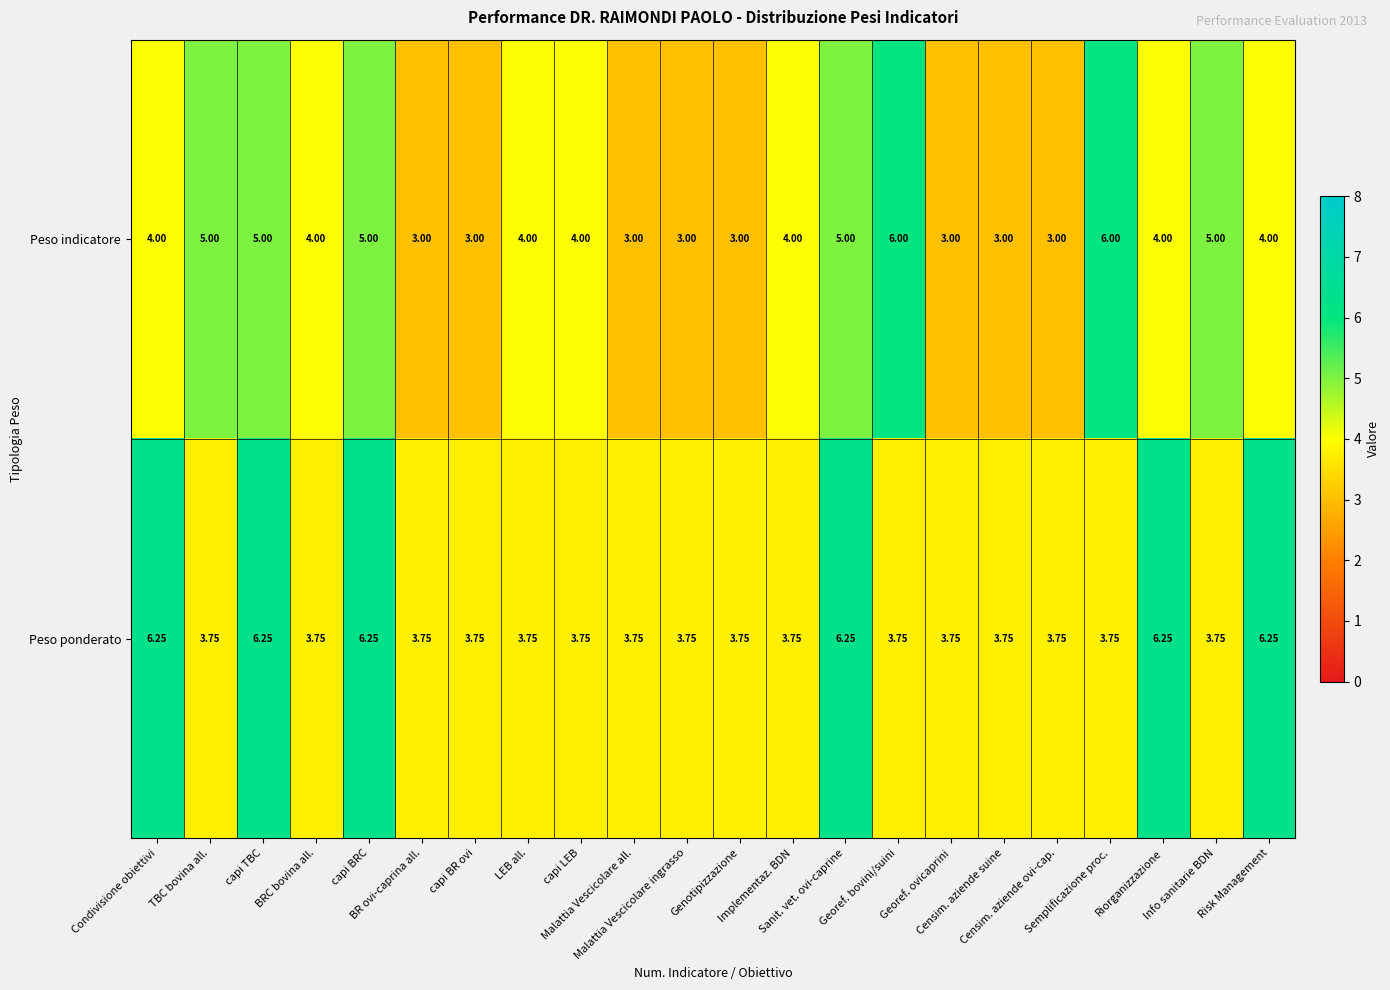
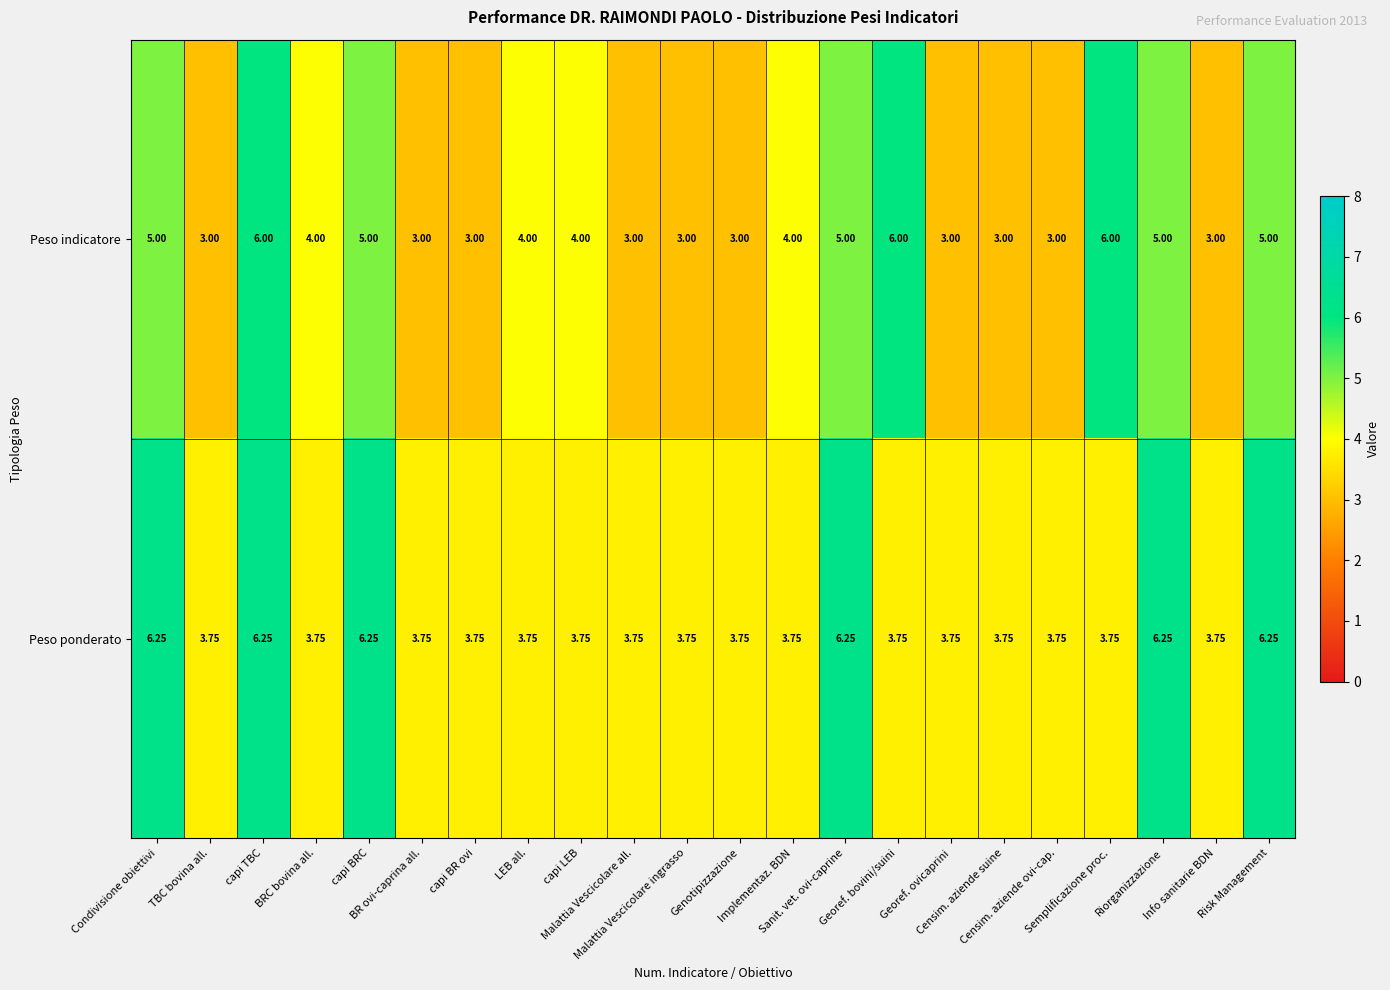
  {
    "Peso indicatore": {
-     "Condivisione obiettivi": 4.00,
-     "TBC bovina all.": 5.00,
-     "capi TBC": 5.00,
+     "Condivisione obiettivi": 5.00,
+     "TBC bovina all.": 3.00,
+     "capi TBC": 6.00,
      "BRC bovina all.": 4.00,
      "capi BRC": 5.00,
      "BR ovi-caprina all.": 3.00,
      "capi BR ovi": 3.00,
      "LEB all.": 4.00,
      "capi LEB": 4.00,
      "Malattia Vescicolare all.": 3.00,
      "Malattia Vescicolare ingrasso": 3.00,
      "Genotipizzazione": 3.00,
      "Implementaz. BDN": 4.00,
      "Sanit. vet. ovi-caprine": 5.00,
      "Georef. bovini/suini": 6.00,
      "Georef. ovicaprini": 3.00,
      "Censim. aziende suine": 3.00,
      "Censim. aziende ovi-cap.": 3.00,
      "Semplificazione proc.": 6.00,
-     "Riorganizzazione": 4.00,
-     "Info sanitarie BDN": 5.00,
-     "Risk Management": 4.00
+     "Riorganizzazione": 5.00,
+     "Info sanitarie BDN": 3.00,
+     "Risk Management": 5.00
    },
    "Peso ponderato": {
      "Condivisione obiettivi": 6.25,
      "TBC bovina all.": 3.75,
      "capi TBC": 6.25,
      "BRC bovina all.": 3.75,
      "capi BRC": 6.25,
      "BR ovi-caprina all.": 3.75,
      "capi BR ovi": 3.75,
      "LEB all.": 3.75,
      "capi LEB": 3.75,
      "Malattia Vescicolare all.": 3.75,
      "Malattia Vescicolare ingrasso": 3.75,
      "Genotipizzazione": 3.75,
      "Implementaz. BDN": 3.75,
      "Sanit. vet. ovi-caprine": 6.25,
      "Georef. bovini/suini": 3.75,
      "Georef. ovicaprini": 3.75,
      "Censim. aziende suine": 3.75,
      "Censim. aziende ovi-cap.": 3.75,
      "Semplificazione proc.": 3.75,
      "Riorganizzazione": 6.25,
      "Info sanitarie BDN": 3.75,
      "Risk Management": 6.25
    }
  }
